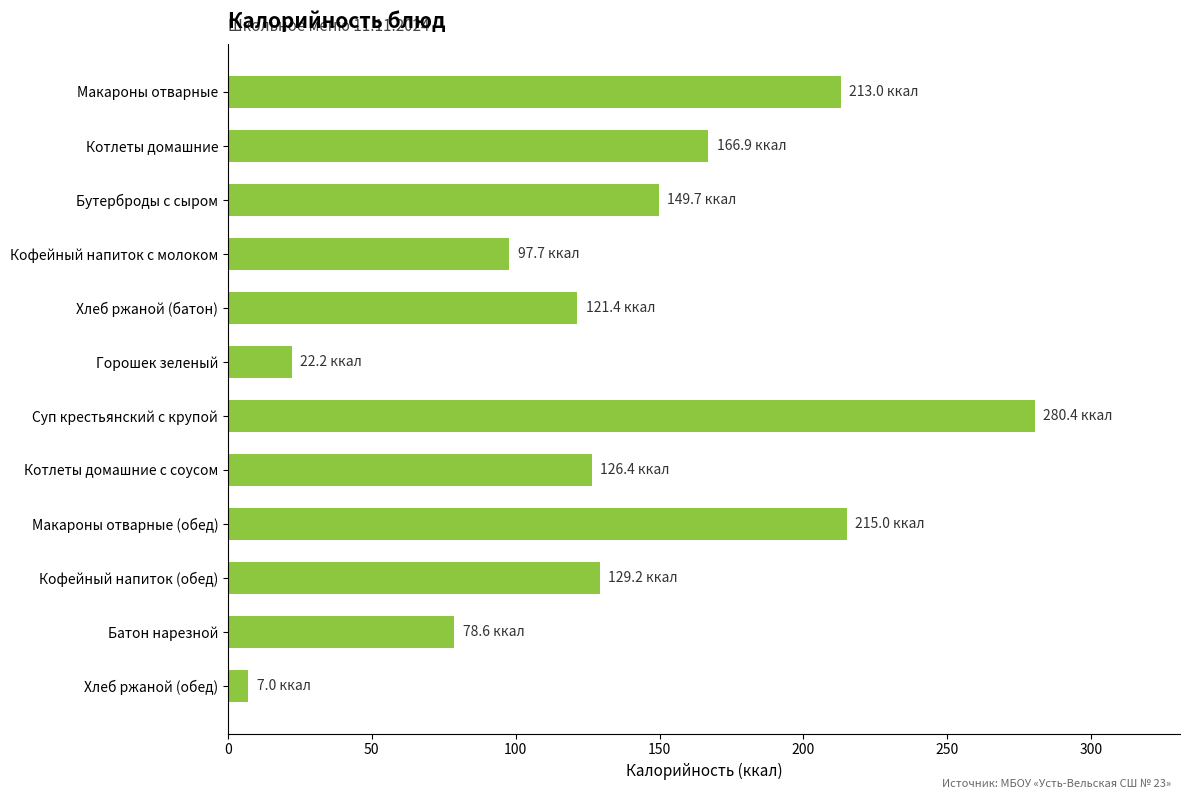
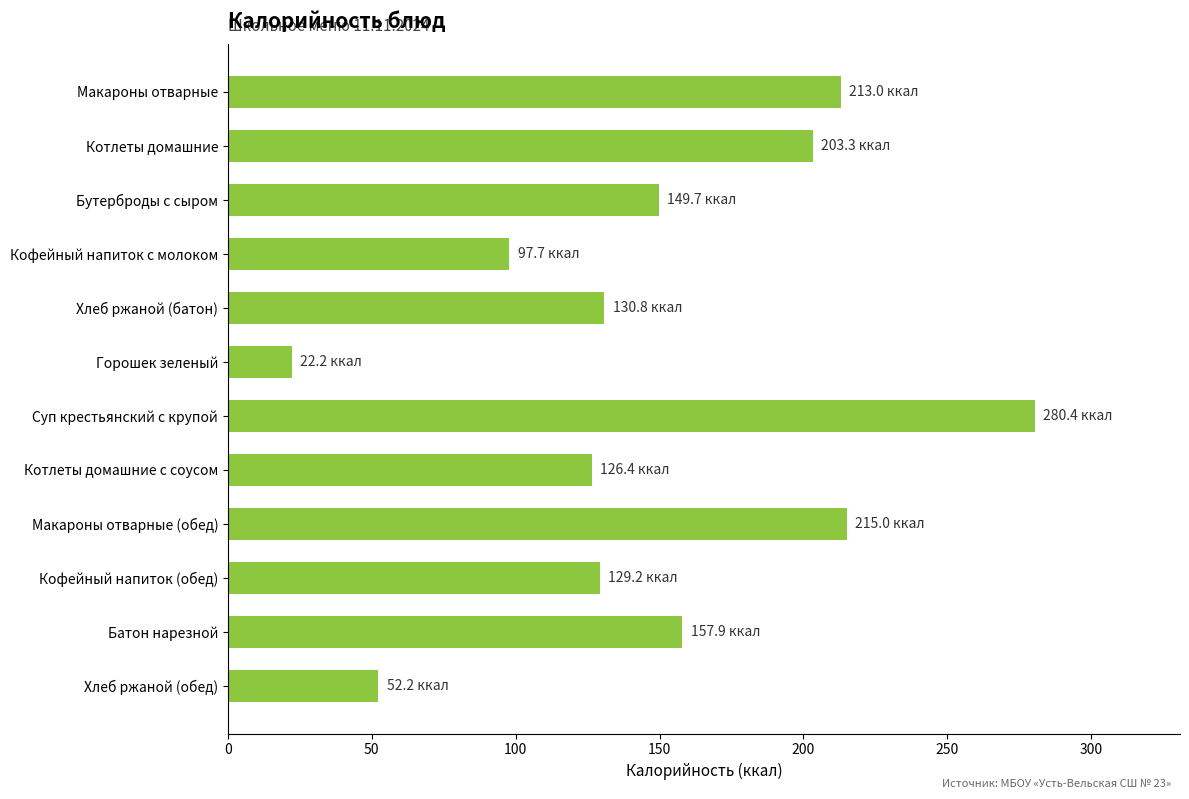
  {
    "Макароны отварные": 213.0,
-   "Котлеты домашние": 166.9,
+   "Котлеты домашние": 203.3,
    "Бутерброды с сыром": 149.7,
    "Кофейный напиток с молоком": 97.7,
-   "Хлеб ржаной (батон)": 121.4,
+   "Хлеб ржаной (батон)": 130.8,
    "Горошек зеленый": 22.2,
    "Суп крестьянский с крупой": 280.4,
    "Котлеты домашние с соусом": 126.4,
    "Макароны отварные (обед)": 215.0,
    "Кофейный напиток (обед)": 129.2,
-   "Батон нарезной": 78.6,
-   "Хлеб ржаной (обед)": 7.0
+   "Батон нарезной": 157.9,
+   "Хлеб ржаной (обед)": 52.2
  }
